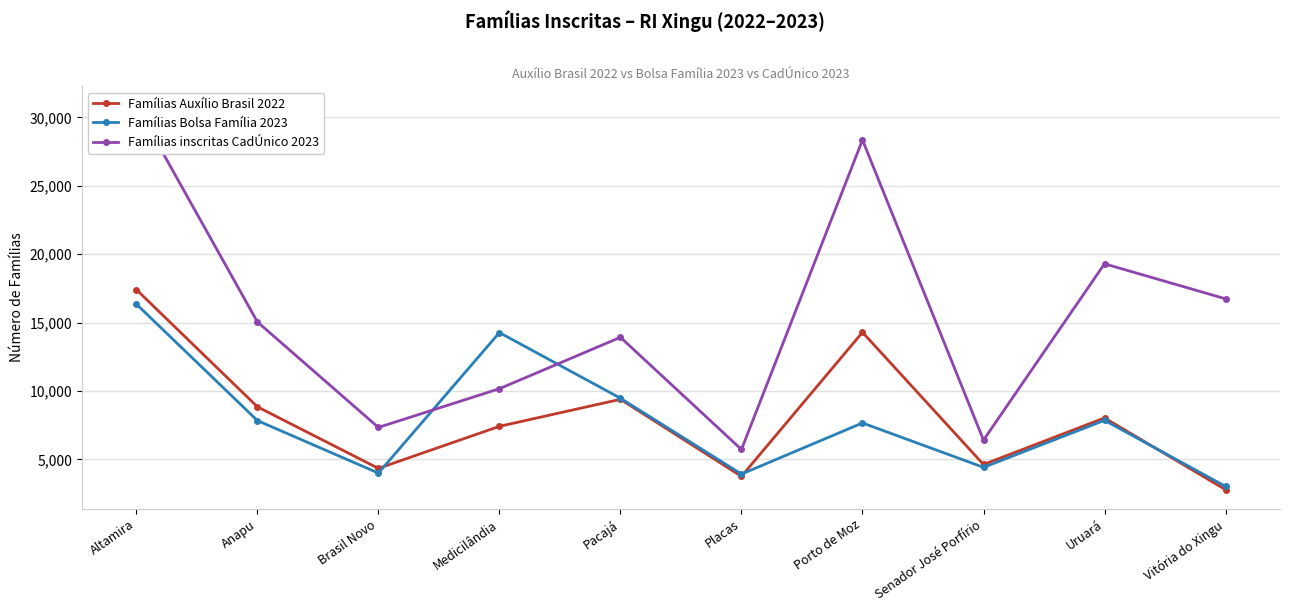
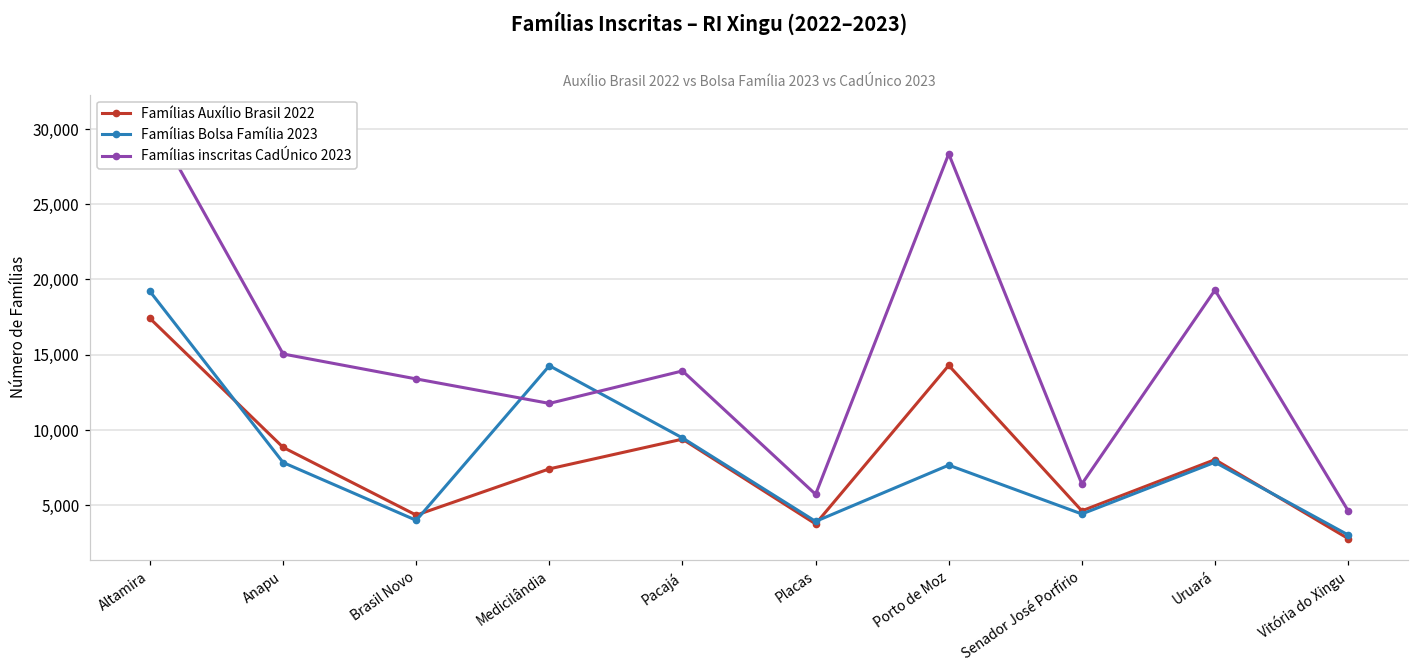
  {
    "Famílias Auxílio Brasil 2022": {
      "Altamira": "17,400",
      "Anapu": "8,800",
      "Brasil Novo": "4,300",
      "Medicilândia": "7,400",
      "Porto de Moz": "14,300",
      "Senador José Porfírio": "4,600",
      "Vitória do Xingu": "2,800"
    },
    "Famílias Bolsa Família 2023": {
-     "Altamira": "16,400",
+     "Altamira": "19,200",
      "Anapu": "7,800",
      "Brasil Novo": "4,000",
      "Medicilândia": "14,300",
      "Porto de Moz": "7,700",
      "Senador José Porfírio": "4,400",
      "Vitória do Xingu": "3,000"
    },
    "Famílias inscritas CadÚnico 2023": {
      "Anapu": "15,000",
-     "Brasil Novo": "7,300",
-     "Medicilândia": "10,200",
+     "Brasil Novo": "13,400",
+     "Medicilândia": "11,800",
      "Pacajá": "13,900",
      "Placas": "5,700",
      "Porto de Moz": "28,300",
      "Senador José Porfírio": "6,400",
      "Uruará": "19,300",
-     "Vitória do Xingu": "16,700"
+     "Vitória do Xingu": "4,600"
    }
  }
